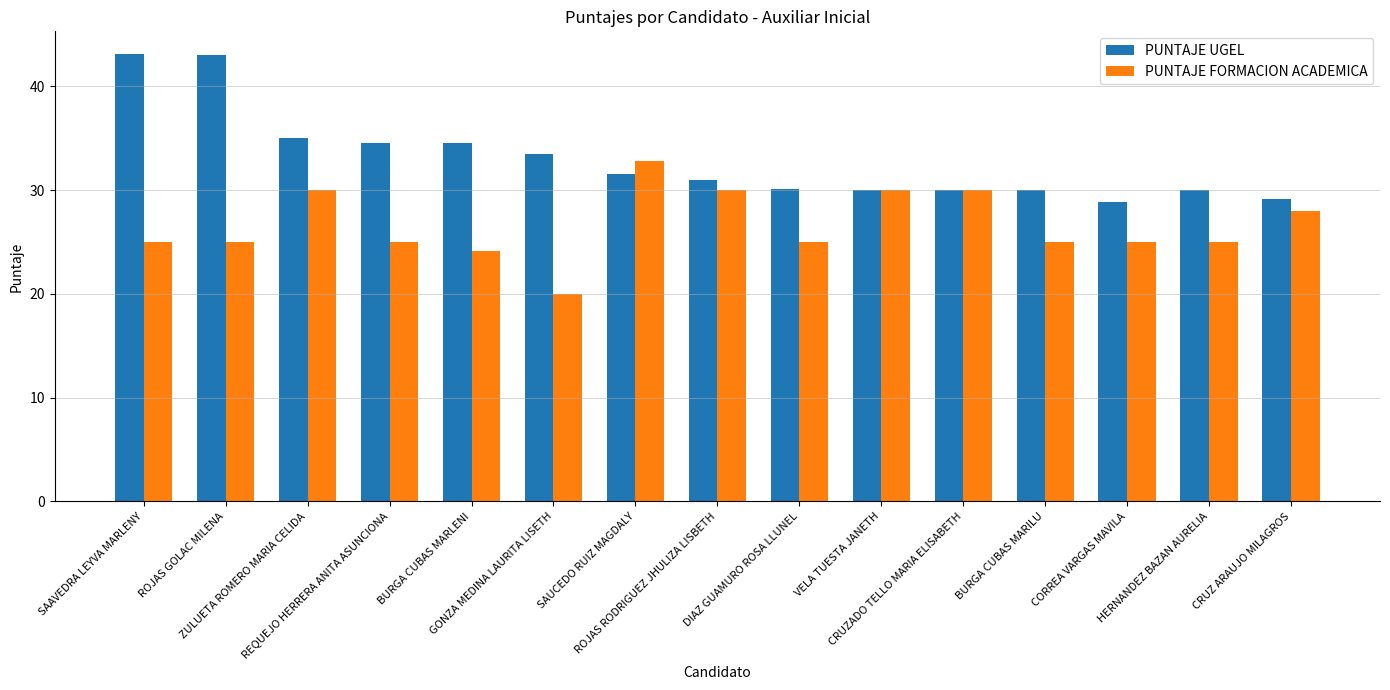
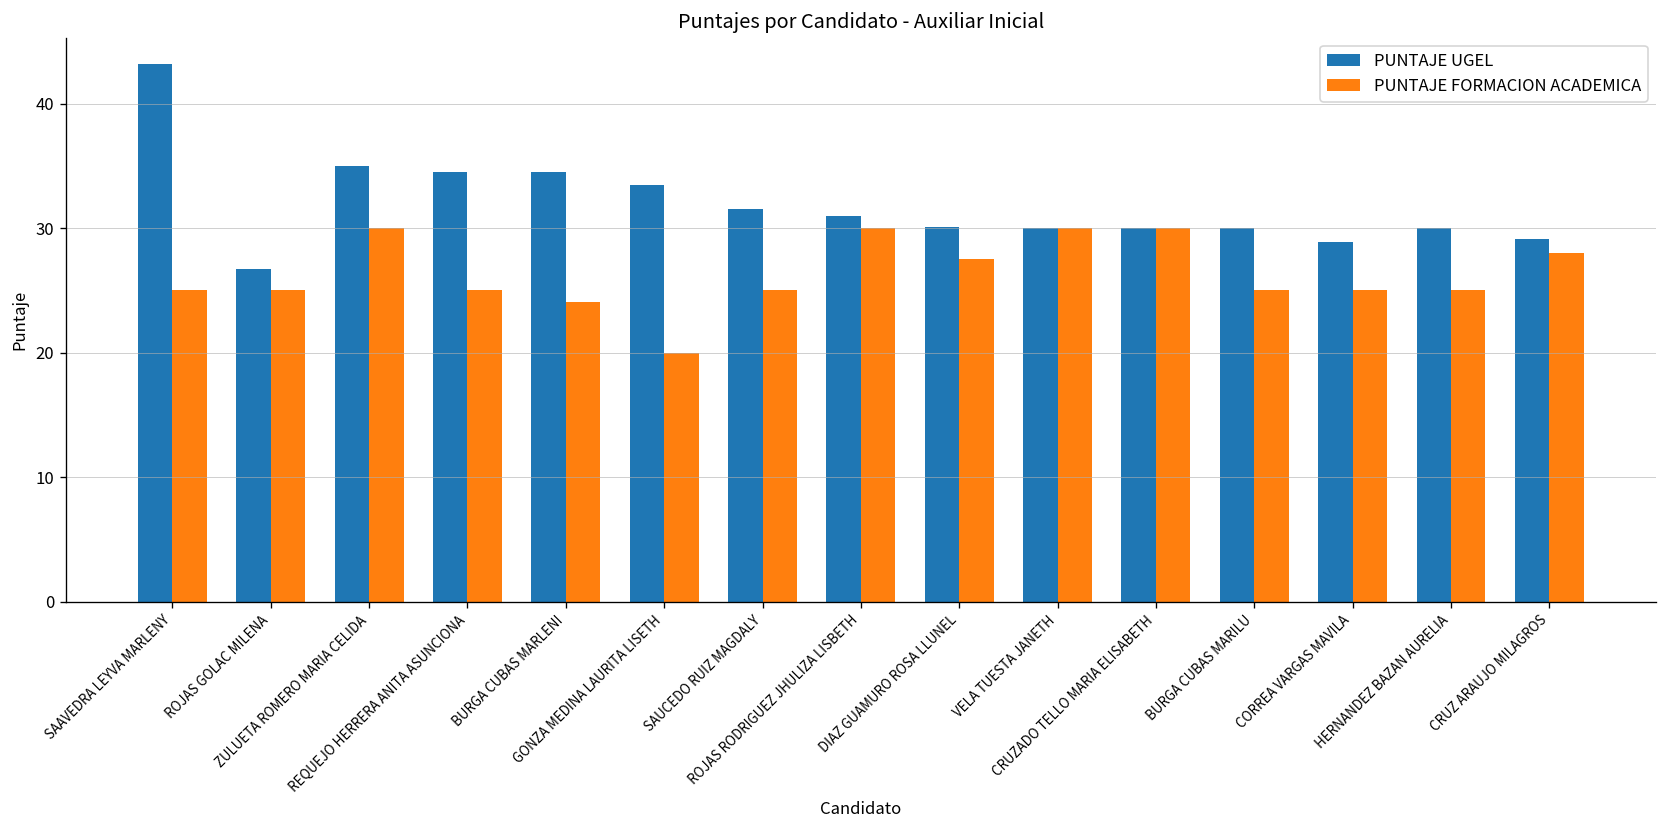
  {
    "PUNTAJE UGEL": {
      "SAAVEDRA LEYVA MARLENY": 43.2,
-     "ROJAS GOLAC MILENA": 43.0,
+     "ROJAS GOLAC MILENA": 26.7,
      "ZULUETA ROMERO MARIA CELIDA": 35.0,
      "REQUEJO HERRERA ANITA ASUNCIONA": 34.5,
      "BURGA CUBAS MARLENI": 34.5,
      "GONZA MEDINA LAURITA LISETH": 33.5,
      "SAUCEDO RUIZ MAGDALY": 31.6,
      "ROJAS RODRIGUEZ JHULIZA LISBETH": 31.0,
      "DIAZ GUAMURO ROSA LLUNEL": 30.1,
      "VELA TUESTA JANETH": 30.0,
      "CRUZADO TELLO MARIA ELISABETH": 30.0,
      "BURGA CUBAS MARILU": 30.0,
      "CORREA VARGAS MAVILA": 28.9,
      "HERNANDEZ BAZAN AURELIA": 30.0,
      "CRUZ ARAUJO MILAGROS": 29.1
    },
    "PUNTAJE FORMACION ACADEMICA": {
      "SAAVEDRA LEYVA MARLENY": 25.0,
      "ROJAS GOLAC MILENA": 25.0,
      "ZULUETA ROMERO MARIA CELIDA": 30.0,
      "REQUEJO HERRERA ANITA ASUNCIONA": 25.0,
      "BURGA CUBAS MARLENI": 24.1,
      "GONZA MEDINA LAURITA LISETH": 20.0,
-     "SAUCEDO RUIZ MAGDALY": 32.8,
+     "SAUCEDO RUIZ MAGDALY": 25.0,
      "ROJAS RODRIGUEZ JHULIZA LISBETH": 30.0,
-     "DIAZ GUAMURO ROSA LLUNEL": 25.0,
+     "DIAZ GUAMURO ROSA LLUNEL": 27.5,
      "VELA TUESTA JANETH": 30.0,
      "CRUZADO TELLO MARIA ELISABETH": 30.0,
      "BURGA CUBAS MARILU": 25.0,
      "CORREA VARGAS MAVILA": 25.0,
      "HERNANDEZ BAZAN AURELIA": 25.0,
      "CRUZ ARAUJO MILAGROS": 28.0
    }
  }
